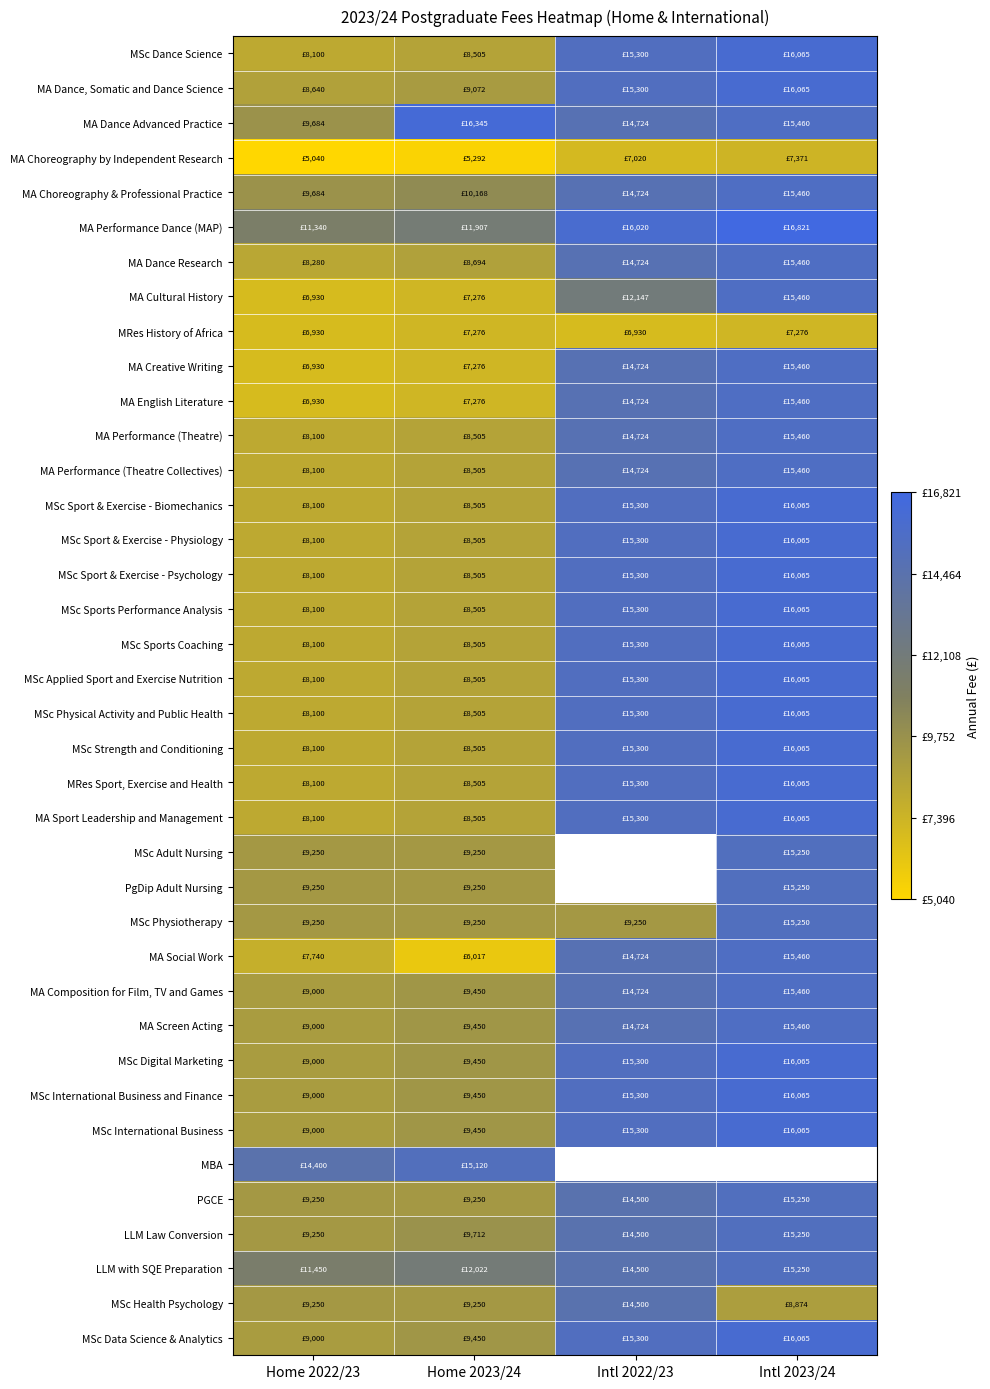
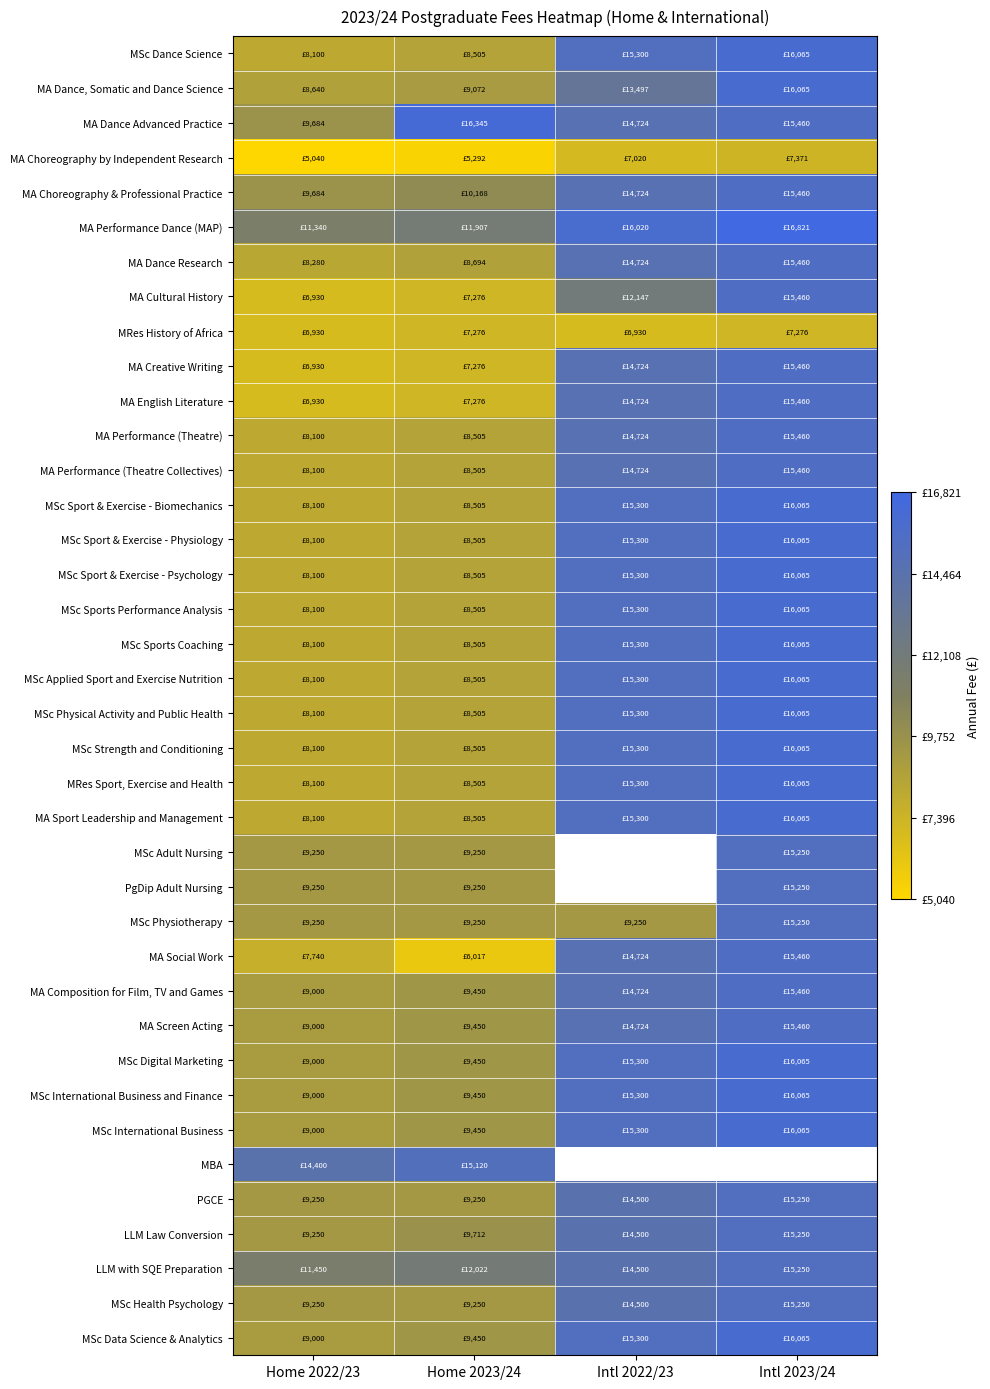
  {
    "MSc Dance Science": {
      "Home 2022/23": "£8,100",
      "Home 2023/24": "£8,505",
      "Intl 2022/23": "£15,300",
      "Intl 2023/24": "£16,065"
    },
    "MA Dance, Somatic and Dance Science": {
      "Home 2022/23": "£8,640",
      "Home 2023/24": "£9,072",
-     "Intl 2022/23": "£15,300",
+     "Intl 2022/23": "£13,497",
      "Intl 2023/24": "£16,065"
    },
    "MA Dance Advanced Practice": {
      "Home 2022/23": "£9,684",
      "Home 2023/24": "£16,345",
      "Intl 2022/23": "£14,724",
      "Intl 2023/24": "£15,460"
    },
    "MA Choreography by Independent Research": {
      "Home 2022/23": "£5,040",
      "Home 2023/24": "£5,292",
      "Intl 2022/23": "£7,020",
      "Intl 2023/24": "£7,371"
    },
    "MA Choreography & Professional Practice": {
      "Home 2022/23": "£9,684",
      "Home 2023/24": "£10,168",
      "Intl 2022/23": "£14,724",
      "Intl 2023/24": "£15,460"
    },
    "MA Performance Dance (MAP)": {
      "Home 2022/23": "£11,340",
      "Home 2023/24": "£11,907",
      "Intl 2022/23": "£16,020",
      "Intl 2023/24": "£16,821"
    },
    "MA Dance Research": {
      "Home 2022/23": "£8,280",
      "Home 2023/24": "£8,694",
      "Intl 2022/23": "£14,724",
      "Intl 2023/24": "£15,460"
    },
    "MA Cultural History": {
      "Home 2022/23": "£6,930",
      "Home 2023/24": "£7,276",
      "Intl 2022/23": "£12,147",
      "Intl 2023/24": "£15,460"
    },
    "MRes History of Africa": {
      "Home 2022/23": "£6,930",
      "Home 2023/24": "£7,276",
      "Intl 2022/23": "£6,930",
      "Intl 2023/24": "£7,276"
    },
    "MA Creative Writing": {
      "Home 2022/23": "£6,930",
      "Home 2023/24": "£7,276",
      "Intl 2022/23": "£14,724",
      "Intl 2023/24": "£15,460"
    },
    "MA English Literature": {
      "Home 2022/23": "£6,930",
      "Home 2023/24": "£7,276",
      "Intl 2022/23": "£14,724",
      "Intl 2023/24": "£15,460"
    },
    "MA Performance (Theatre)": {
      "Home 2022/23": "£8,100",
      "Home 2023/24": "£8,505",
      "Intl 2022/23": "£14,724",
      "Intl 2023/24": "£15,460"
    },
    "MA Performance (Theatre Collectives)": {
      "Home 2022/23": "£8,100",
      "Home 2023/24": "£8,505",
      "Intl 2022/23": "£14,724",
      "Intl 2023/24": "£15,460"
    },
    "MSc Sport & Exercise - Biomechanics": {
      "Home 2022/23": "£8,100",
      "Home 2023/24": "£8,505",
      "Intl 2022/23": "£15,300",
      "Intl 2023/24": "£16,065"
    },
    "MSc Sport & Exercise - Physiology": {
      "Home 2022/23": "£8,100",
      "Home 2023/24": "£8,505",
      "Intl 2022/23": "£15,300",
      "Intl 2023/24": "£16,065"
    },
    "MSc Sport & Exercise - Psychology": {
      "Home 2022/23": "£8,100",
      "Home 2023/24": "£8,505",
      "Intl 2022/23": "£15,300",
      "Intl 2023/24": "£16,065"
    },
    "MSc Sports Performance Analysis": {
      "Home 2022/23": "£8,100",
      "Home 2023/24": "£8,505",
      "Intl 2022/23": "£15,300",
      "Intl 2023/24": "£16,065"
    },
    "MSc Sports Coaching": {
      "Home 2022/23": "£8,100",
      "Home 2023/24": "£8,505",
      "Intl 2022/23": "£15,300",
      "Intl 2023/24": "£16,065"
    },
    "MSc Applied Sport and Exercise Nutrition": {
      "Home 2022/23": "£8,100",
      "Home 2023/24": "£8,505",
      "Intl 2022/23": "£15,300",
      "Intl 2023/24": "£16,065"
    },
    "MSc Physical Activity and Public Health": {
      "Home 2022/23": "£8,100",
      "Home 2023/24": "£8,505",
      "Intl 2022/23": "£15,300",
      "Intl 2023/24": "£16,065"
    },
    "MSc Strength and Conditioning": {
      "Home 2022/23": "£8,100",
      "Home 2023/24": "£8,505",
      "Intl 2022/23": "£15,300",
      "Intl 2023/24": "£16,065"
    },
    "MRes Sport, Exercise and Health": {
      "Home 2022/23": "£8,100",
      "Home 2023/24": "£8,505",
      "Intl 2022/23": "£15,300",
      "Intl 2023/24": "£16,065"
    },
    "MA Sport Leadership and Management": {
      "Home 2022/23": "£8,100",
      "Home 2023/24": "£8,505",
      "Intl 2022/23": "£15,300",
      "Intl 2023/24": "£16,065"
    },
    "MSc Adult Nursing": {
      "Home 2022/23": "£9,250",
      "Home 2023/24": "£9,250",
      "Intl 2023/24": "£15,250"
    },
    "PgDip Adult Nursing": {
      "Home 2022/23": "£9,250",
      "Home 2023/24": "£9,250",
      "Intl 2023/24": "£15,250"
    },
    "MSc Physiotherapy": {
      "Home 2022/23": "£9,250",
      "Home 2023/24": "£9,250",
      "Intl 2022/23": "£9,250",
      "Intl 2023/24": "£15,250"
    },
    "MA Social Work": {
      "Home 2022/23": "£7,740",
      "Home 2023/24": "£6,017",
      "Intl 2022/23": "£14,724",
      "Intl 2023/24": "£15,460"
    },
    "MA Composition for Film, TV and Games": {
      "Home 2022/23": "£9,000",
      "Home 2023/24": "£9,450",
      "Intl 2022/23": "£14,724",
      "Intl 2023/24": "£15,460"
    },
    "MA Screen Acting": {
      "Home 2022/23": "£9,000",
      "Home 2023/24": "£9,450",
      "Intl 2022/23": "£14,724",
      "Intl 2023/24": "£15,460"
    },
    "MSc Digital Marketing": {
      "Home 2022/23": "£9,000",
      "Home 2023/24": "£9,450",
      "Intl 2022/23": "£15,300",
      "Intl 2023/24": "£16,065"
    },
    "MSc International Business and Finance": {
      "Home 2022/23": "£9,000",
      "Home 2023/24": "£9,450",
      "Intl 2022/23": "£15,300",
      "Intl 2023/24": "£16,065"
    },
    "MSc International Business": {
      "Home 2022/23": "£9,000",
      "Home 2023/24": "£9,450",
      "Intl 2022/23": "£15,300",
      "Intl 2023/24": "£16,065"
    },
    "MBA": {
      "Home 2022/23": "£14,400",
      "Home 2023/24": "£15,120"
    },
    "PGCE": {
      "Home 2022/23": "£9,250",
      "Home 2023/24": "£9,250",
      "Intl 2022/23": "£14,500",
      "Intl 2023/24": "£15,250"
    },
    "LLM Law Conversion": {
      "Home 2022/23": "£9,250",
      "Home 2023/24": "£9,712",
      "Intl 2022/23": "£14,500",
      "Intl 2023/24": "£15,250"
    },
    "LLM with SQE Preparation": {
      "Home 2022/23": "£11,450",
      "Home 2023/24": "£12,022",
      "Intl 2022/23": "£14,500",
      "Intl 2023/24": "£15,250"
    },
    "MSc Health Psychology": {
      "Home 2022/23": "£9,250",
      "Home 2023/24": "£9,250",
      "Intl 2022/23": "£14,500",
-     "Intl 2023/24": "£8,874"
+     "Intl 2023/24": "£15,250"
    },
    "MSc Data Science & Analytics": {
      "Home 2022/23": "£9,000",
      "Home 2023/24": "£9,450",
      "Intl 2022/23": "£15,300",
      "Intl 2023/24": "£16,065"
    }
  }
